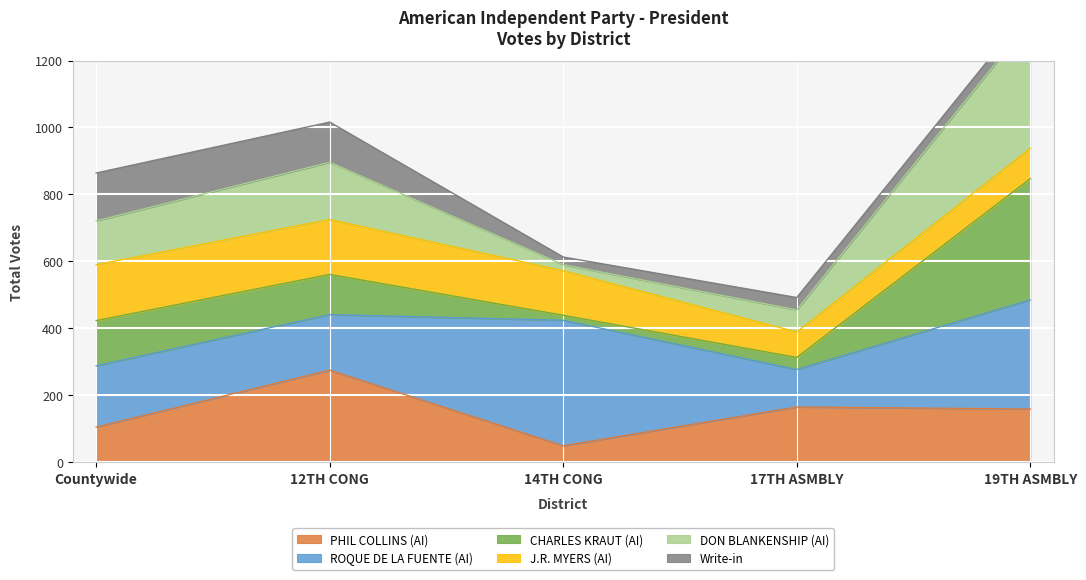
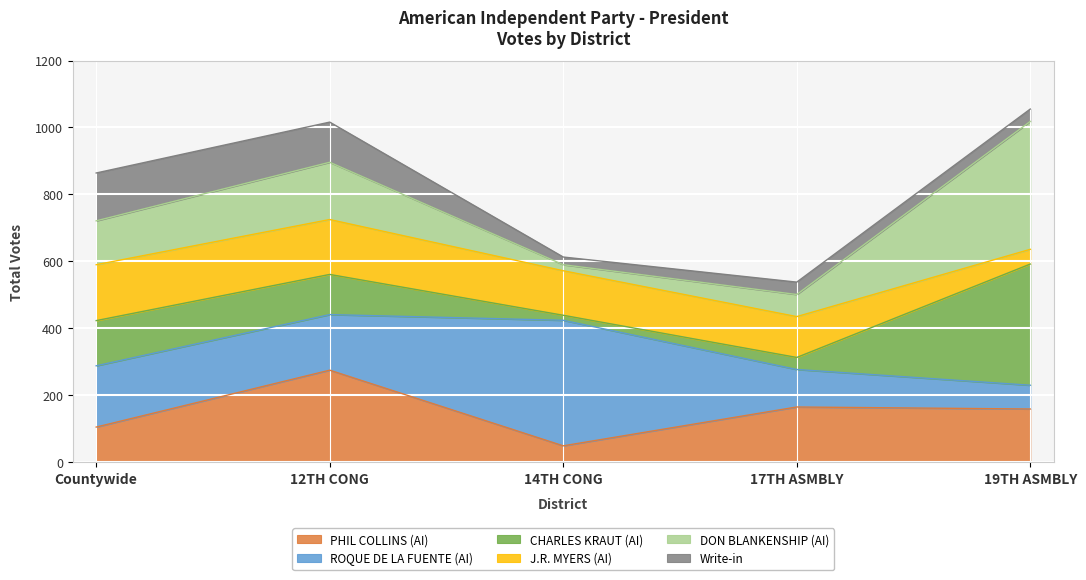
  {
    "PHIL COLLINS (AI)": {
      "Countywide": 110,
      "12TH CONG": 280,
      "14TH CONG": 50,
      "17TH ASMBLY": 170,
      "19TH ASMBLY": 160
    },
    "ROQUE DE LA FUENTE (AI)": {
      "Countywide": 180,
      "12TH CONG": 170,
      "14TH CONG": 380,
      "17TH ASMBLY": 110,
-     "19TH ASMBLY": 330
+     "19TH ASMBLY": 70
    },
    "CHARLES KRAUT (AI)": {
      "Countywide": 140,
      "12TH CONG": 120,
      "14TH CONG": 20,
      "17TH ASMBLY": 40,
      "19TH ASMBLY": 360
    },
    "J.R. MYERS (AI)": {
      "Countywide": 170,
      "12TH CONG": 160,
      "14TH CONG": 130,
-     "17TH ASMBLY": 80,
-     "19TH ASMBLY": 90
+     "17TH ASMBLY": 120,
+     "19TH ASMBLY": 40
    },
    "DON BLANKENSHIP (AI)": {
      "Countywide": 130,
      "12TH CONG": 170,
      "14TH CONG": 20,
      "17TH ASMBLY": 70
    },
    "Write-in": {
      "Countywide": 140,
      "12TH CONG": 120,
      "14TH CONG": 20,
      "17TH ASMBLY": 40
    }
  }
